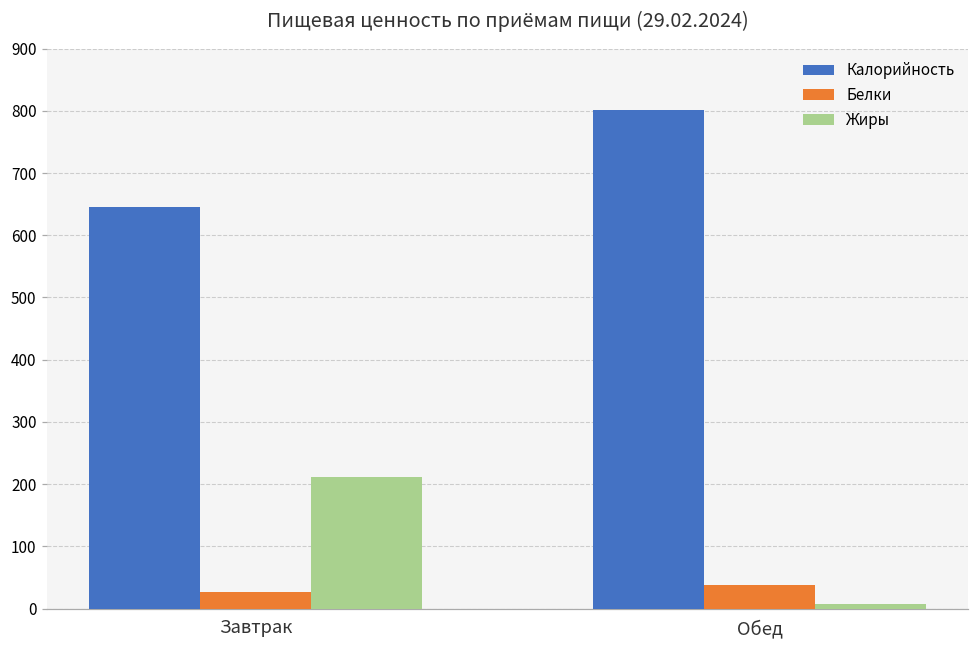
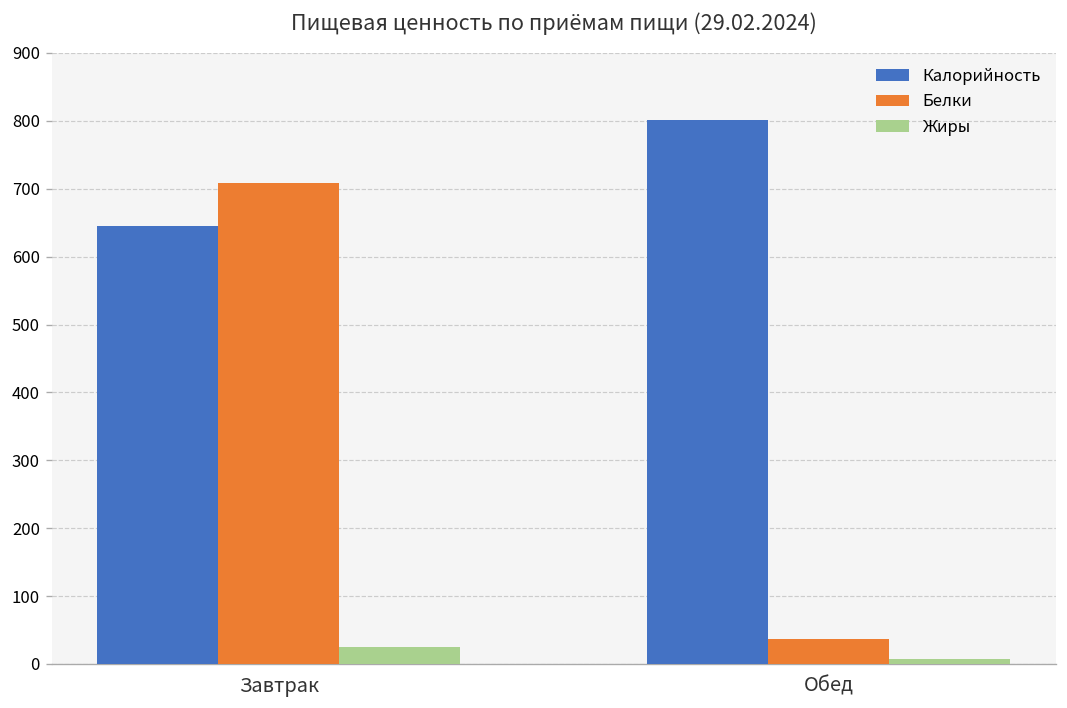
  {
    "Калорийность": {
      "Завтрак": 650,
      "Обед": 800
    },
    "Белки": {
-     "Завтрак": 30,
+     "Завтрак": 710,
      "Обед": 40
    },
    "Жиры": {
-     "Завтрак": 210,
+     "Завтрак": 30,
      "Обед": 10
    }
  }
